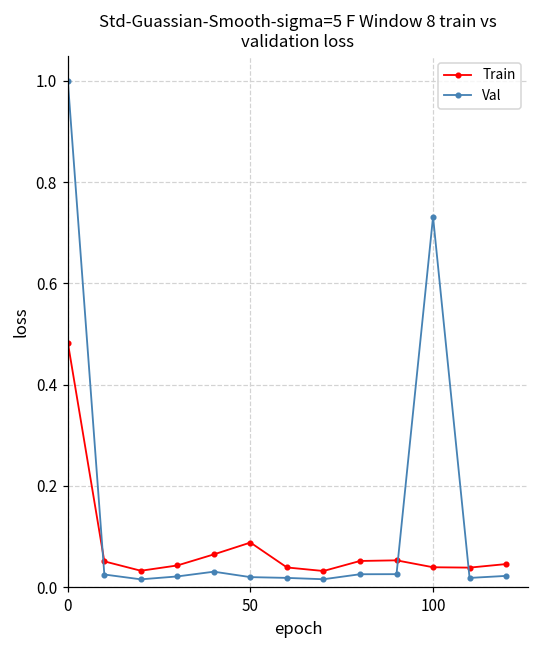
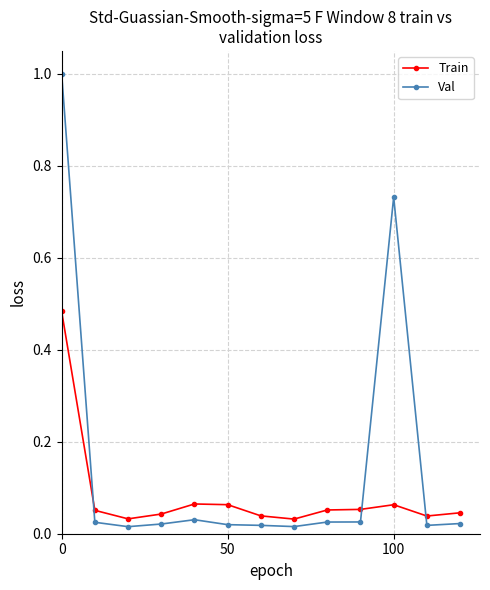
  {
    "Train": {
      "0": 0.48,
-     "50": 0.09,
-     "100": 0.04
+     "50": 0.06,
+     "100": 0.06
    },
    "Val": {
      "0": 1.00,
      "50": 0.02,
      "100": 0.73
    }
  }
